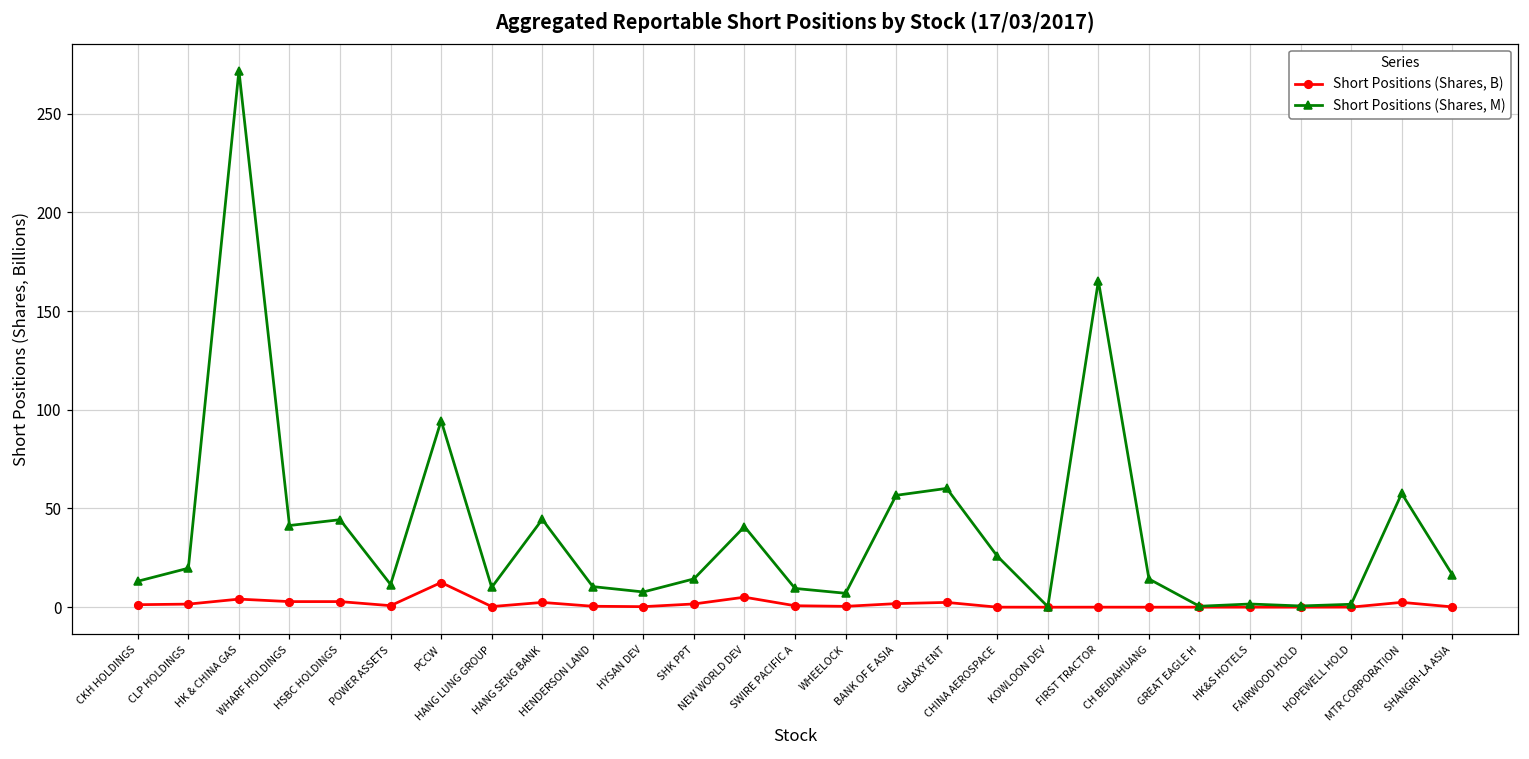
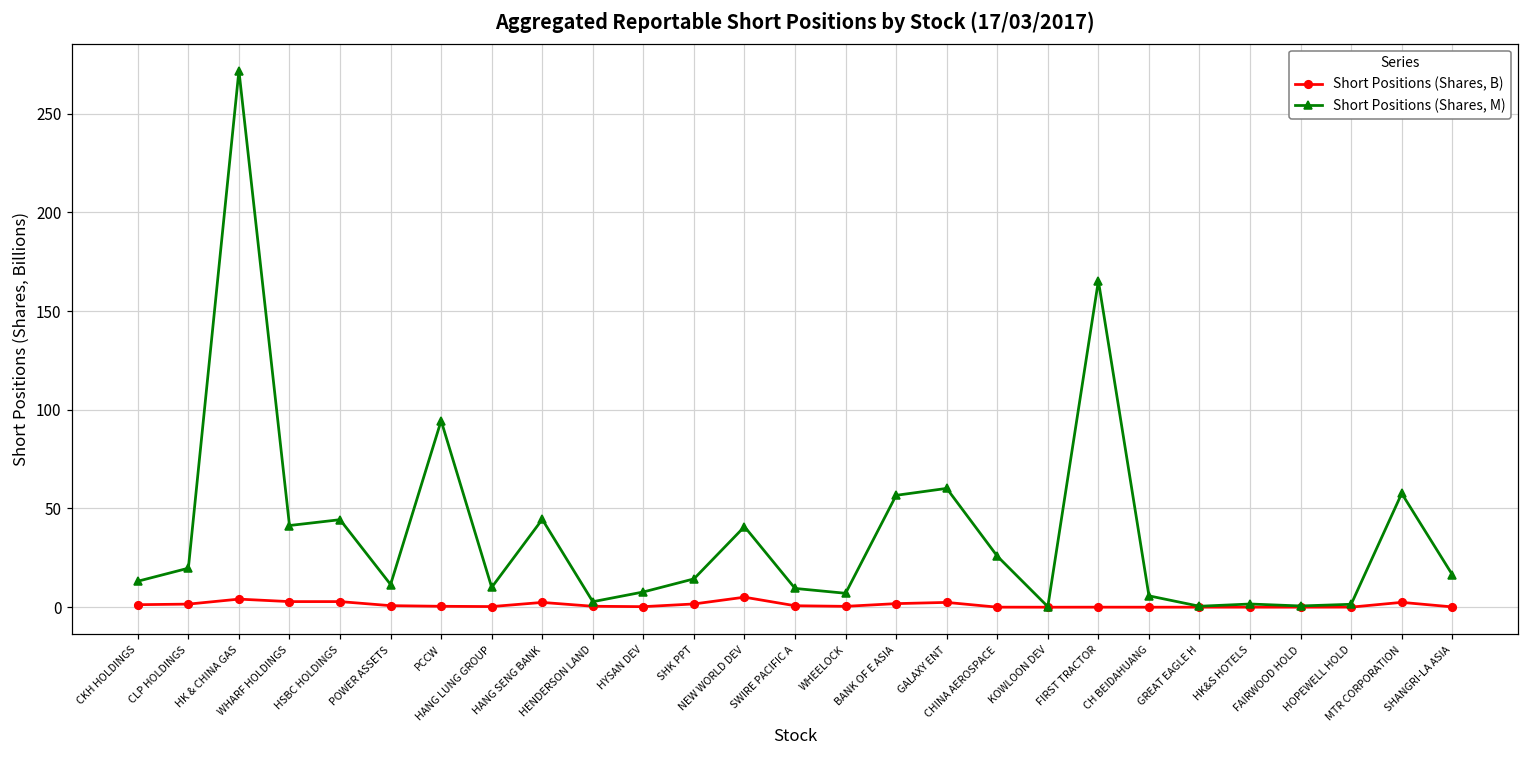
  {
    "Short Positions (Shares, B)": {
      "CKH HOLDINGS": 1,
      "CLP HOLDINGS": 2,
      "HK & CHINA GAS": 4,
      "WHARF HOLDINGS": 3,
      "HSBC HOLDINGS": 3,
      "POWER ASSETS": 1,
-     "PCCW": 13,
+     "PCCW": 0,
      "HANG LUNG GROUP": 0,
      "HANG SENG BANK": 2,
      "HENDERSON LAND": 0,
      "HYSAN DEV": 0,
      "SHK PPT": 2,
      "NEW WORLD DEV": 5,
      "SWIRE PACIFIC A": 1,
      "WHEELOCK": 0,
      "BANK OF E ASIA": 2,
      "GALAXY ENT": 2,
      "CHINA AEROSPACE": 0,
      "FIRST TRACTOR": 0,
      "CH BEIDAHUANG": 0,
      "HK&S HOTELS": 0,
      "HOPEWELL HOLD": 0,
      "MTR CORPORATION": 2,
      "SHANGRI-LA ASIA": 0
    },
    "Short Positions (Shares, M)": {
      "CKH HOLDINGS": 13,
      "CLP HOLDINGS": 20,
      "HK & CHINA GAS": 272,
      "WHARF HOLDINGS": 41,
      "HSBC HOLDINGS": 44,
      "POWER ASSETS": 11,
      "PCCW": 94,
      "HANG LUNG GROUP": 10,
      "HANG SENG BANK": 44,
-     "HENDERSON LAND": 10,
+     "HENDERSON LAND": 3,
      "HYSAN DEV": 8,
      "SHK PPT": 14,
      "NEW WORLD DEV": 41,
      "SWIRE PACIFIC A": 10,
      "WHEELOCK": 7,
      "BANK OF E ASIA": 57,
      "GALAXY ENT": 60,
      "CHINA AEROSPACE": 26,
      "FIRST TRACTOR": 165,
-     "CH BEIDAHUANG": 14,
+     "CH BEIDAHUANG": 6,
      "HK&S HOTELS": 2,
      "HOPEWELL HOLD": 1,
      "MTR CORPORATION": 58,
      "SHANGRI-LA ASIA": 16
    }
  }
